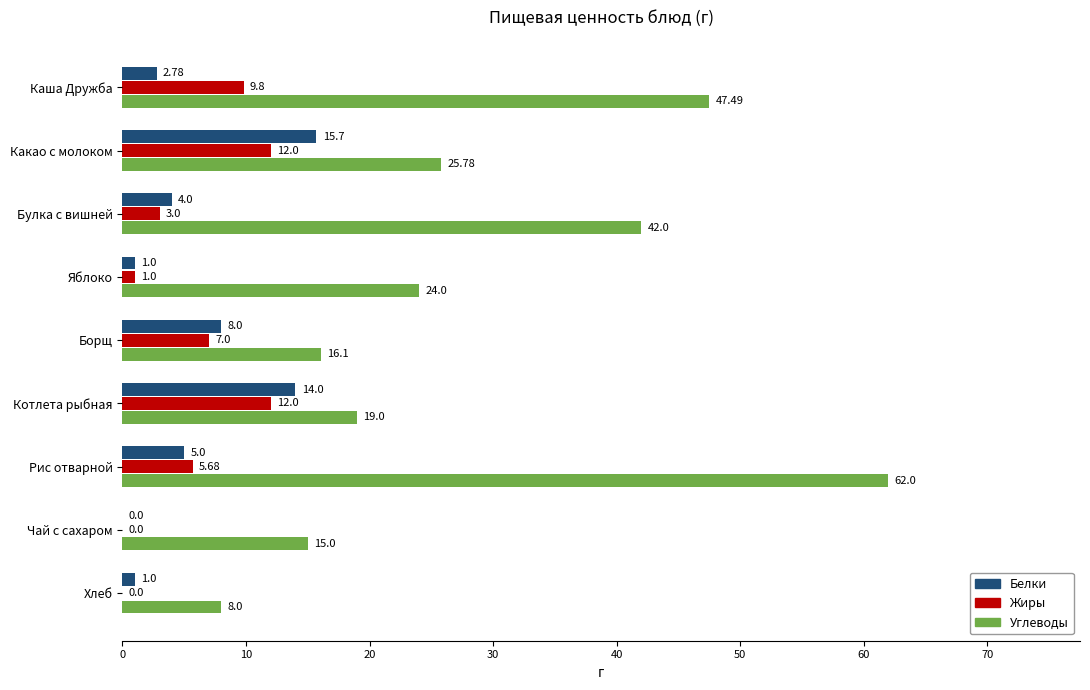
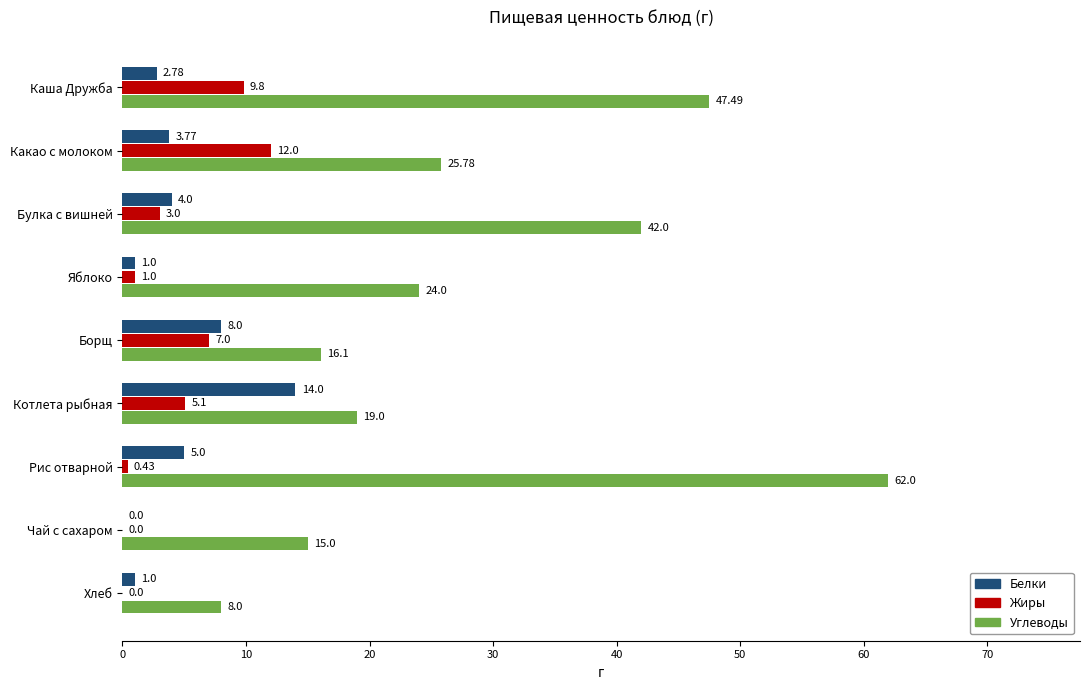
  {
    "Белки": {
      "Каша Дружба": 2.78,
-     "Какао с молоком": 15.7,
+     "Какао с молоком": 3.77,
      "Булка с вишней": 4.0,
      "Яблоко": 1.0,
      "Борщ": 8.0,
      "Котлета рыбная": 14.0,
      "Рис отварной": 5.0,
      "Чай с сахаром": 0.0,
      "Хлеб": 1.0
    },
    "Жиры": {
      "Каша Дружба": 9.8,
      "Какао с молоком": 12.0,
      "Булка с вишней": 3.0,
      "Яблоко": 1.0,
      "Борщ": 7.0,
-     "Котлета рыбная": 12.0,
-     "Рис отварной": 5.68,
+     "Котлета рыбная": 5.1,
+     "Рис отварной": 0.43,
      "Чай с сахаром": 0.0,
      "Хлеб": 0.0
    },
    "Углеводы": {
      "Каша Дружба": 47.49,
      "Какао с молоком": 25.78,
      "Булка с вишней": 42.0,
      "Яблоко": 24.0,
      "Борщ": 16.1,
      "Котлета рыбная": 19.0,
      "Рис отварной": 62.0,
      "Чай с сахаром": 15.0,
      "Хлеб": 8.0
    }
  }
